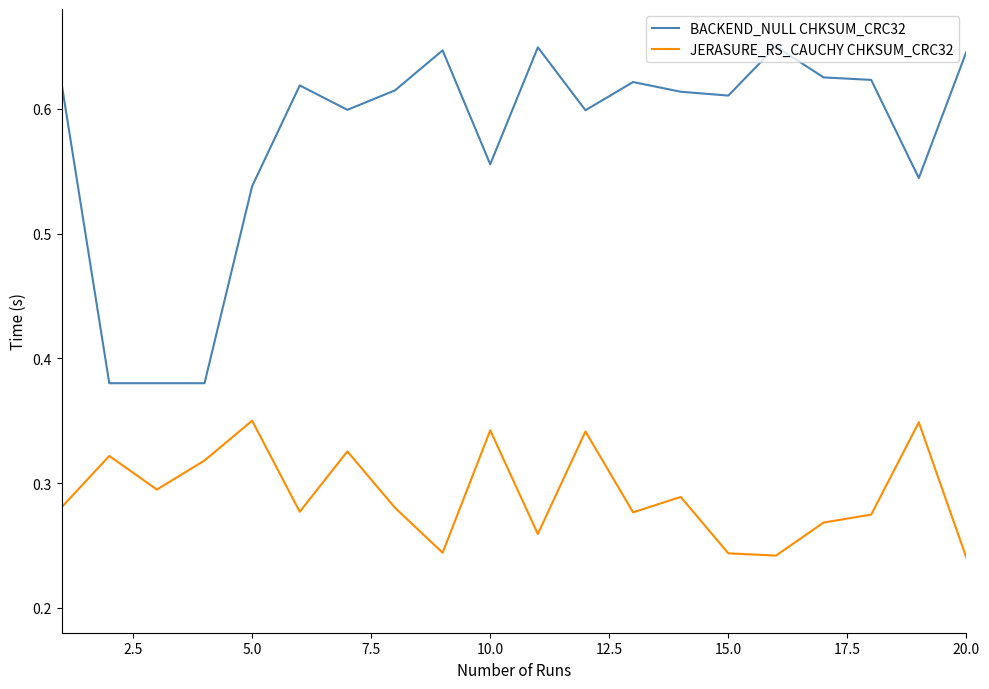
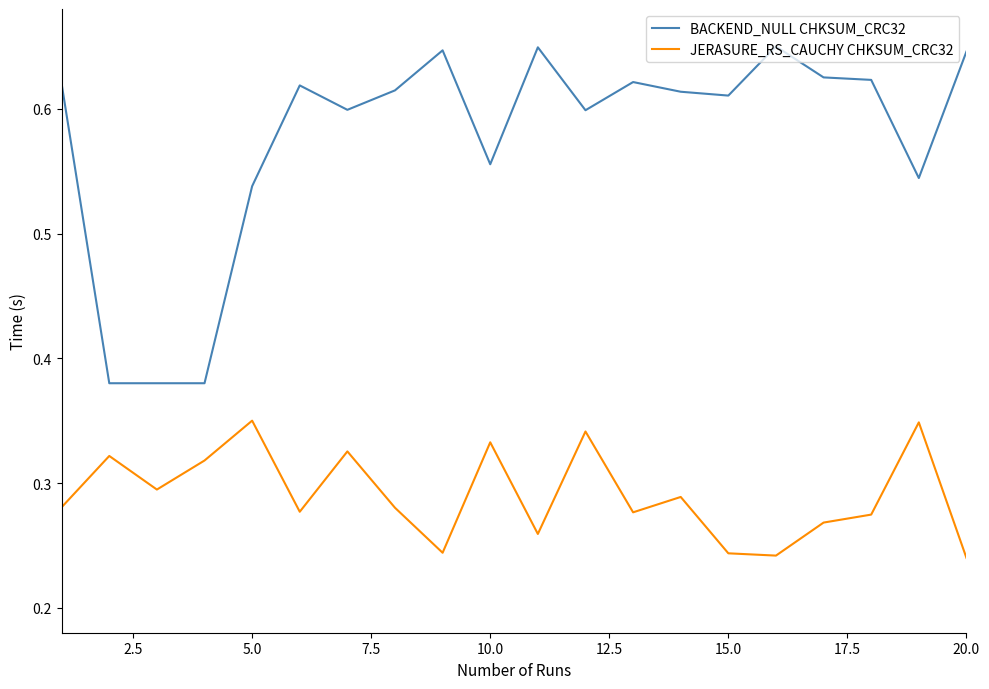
  {
    "BACKEND_NULL CHKSUM_CRC32": {
      "5.0": 0.538,
      "10.0": 0.556,
      "15.0": 0.611,
      "20.0": 0.646
    },
    "JERASURE_RS_CAUCHY CHKSUM_CRC32": {
      "5.0": 0.350,
-     "10.0": 0.342,
+     "10.0": 0.333,
      "15.0": 0.244,
      "20.0": 0.240
    }
  }
